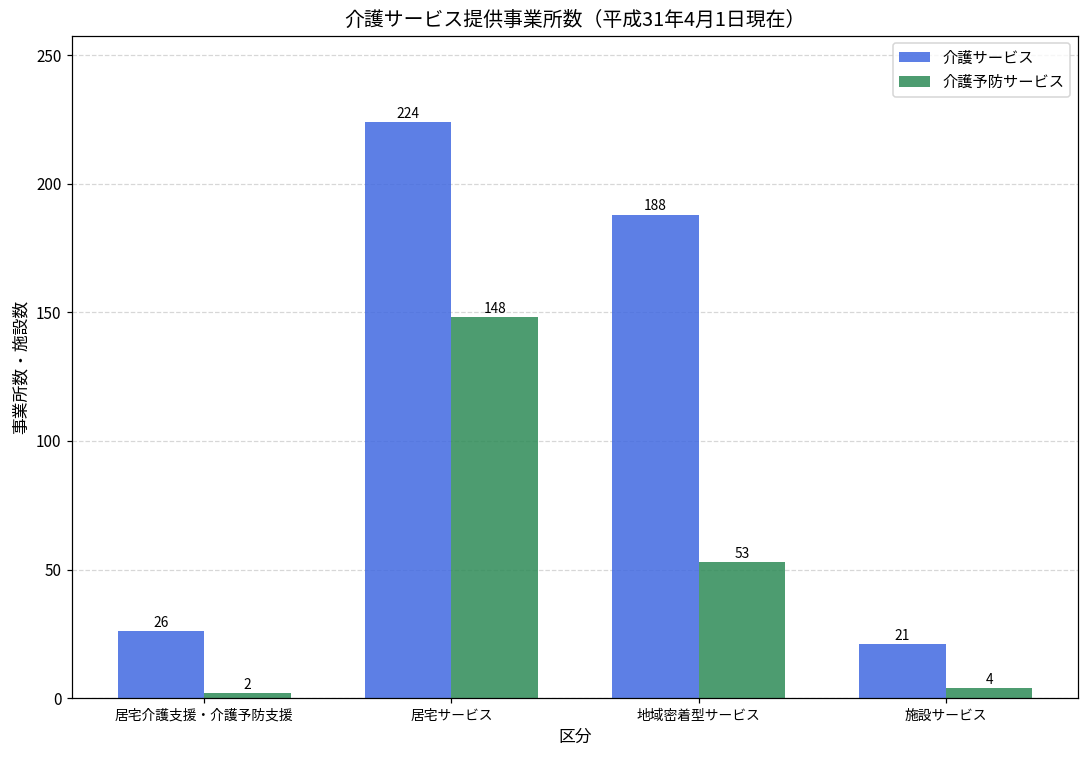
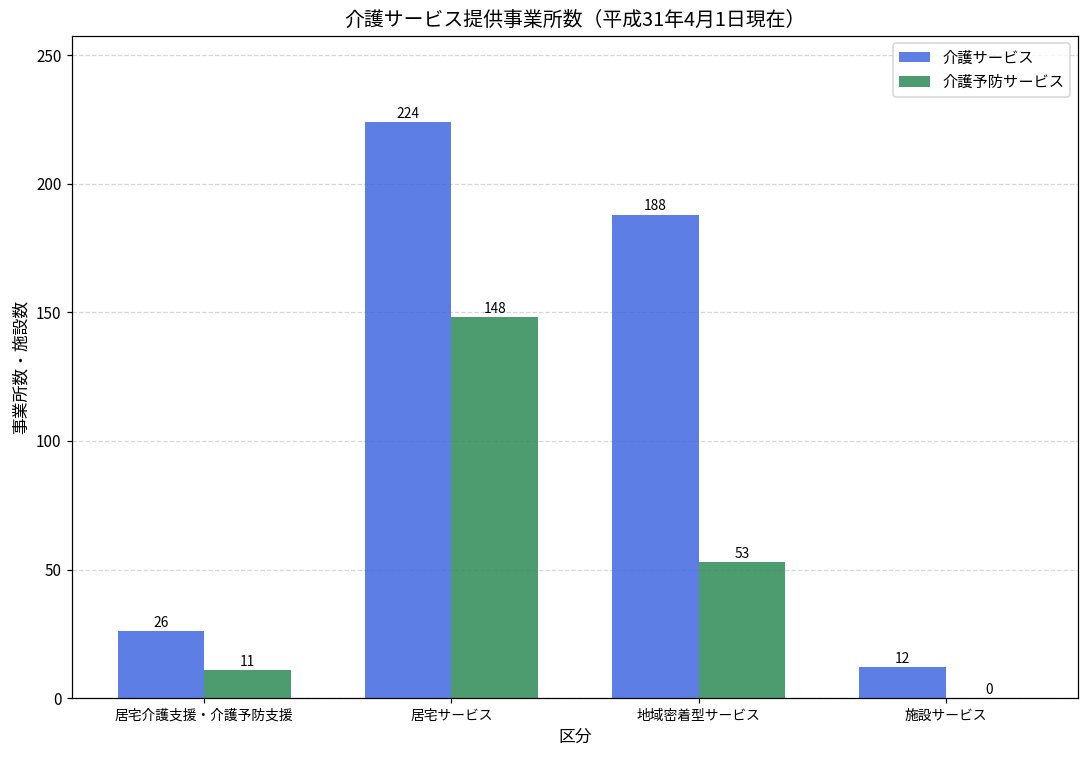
  {
    "介護サービス": {
      "居宅介護支援・介護予防支援": 26,
      "居宅サービス": 224,
      "地域密着型サービス": 188,
-     "施設サービス": 21
+     "施設サービス": 12
    },
    "介護予防サービス": {
-     "居宅介護支援・介護予防支援": 2,
+     "居宅介護支援・介護予防支援": 11,
      "居宅サービス": 148,
      "地域密着型サービス": 53,
-     "施設サービス": 4
+     "施設サービス": 0
    }
  }
